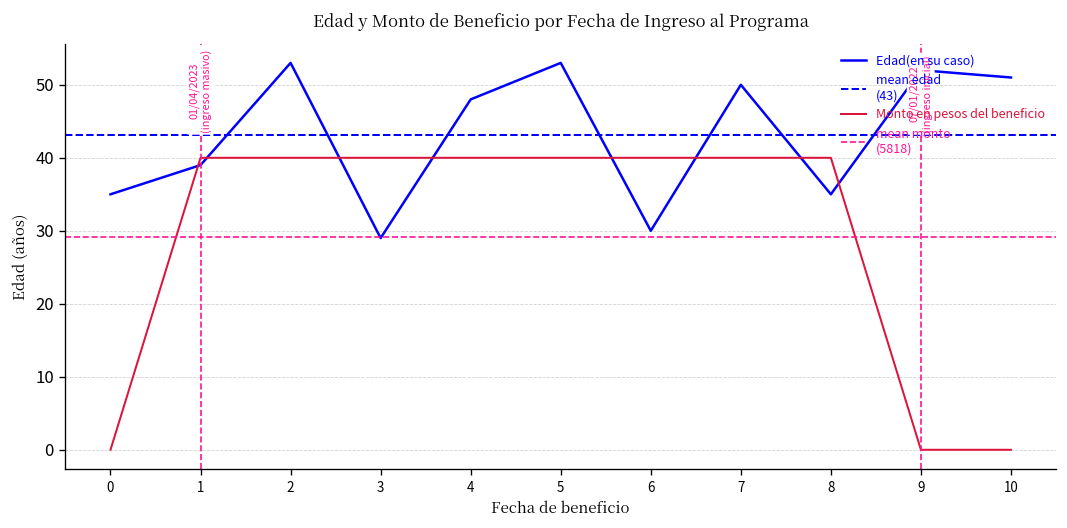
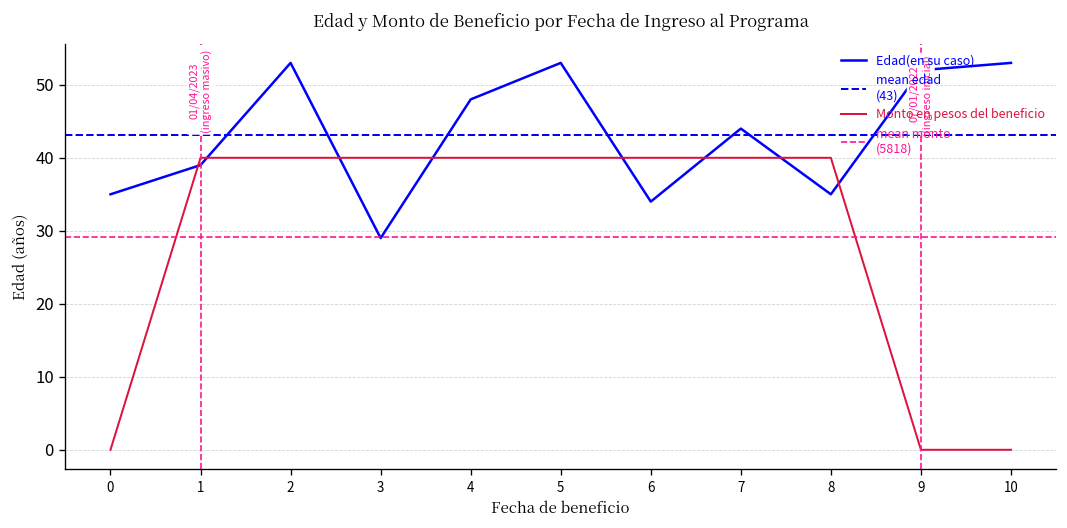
  {
    "Edad(en su caso)": {
      "0": 35,
      "1": 39,
      "2": 53,
      "3": 29,
      "4": 48,
      "5": 53,
-     "6": 30,
-     "7": 50,
+     "6": 34,
+     "7": 44,
      "8": 35,
-     "10": 51
+     "10": 53
    },
    "Monto en pesos del beneficio": {
      "0": 0,
      "2": 40,
      "3": 40,
      "4": 40,
      "5": 40,
      "6": 40,
      "7": 40,
      "8": 40,
      "9": 0,
      "10": 0
    }
  }
